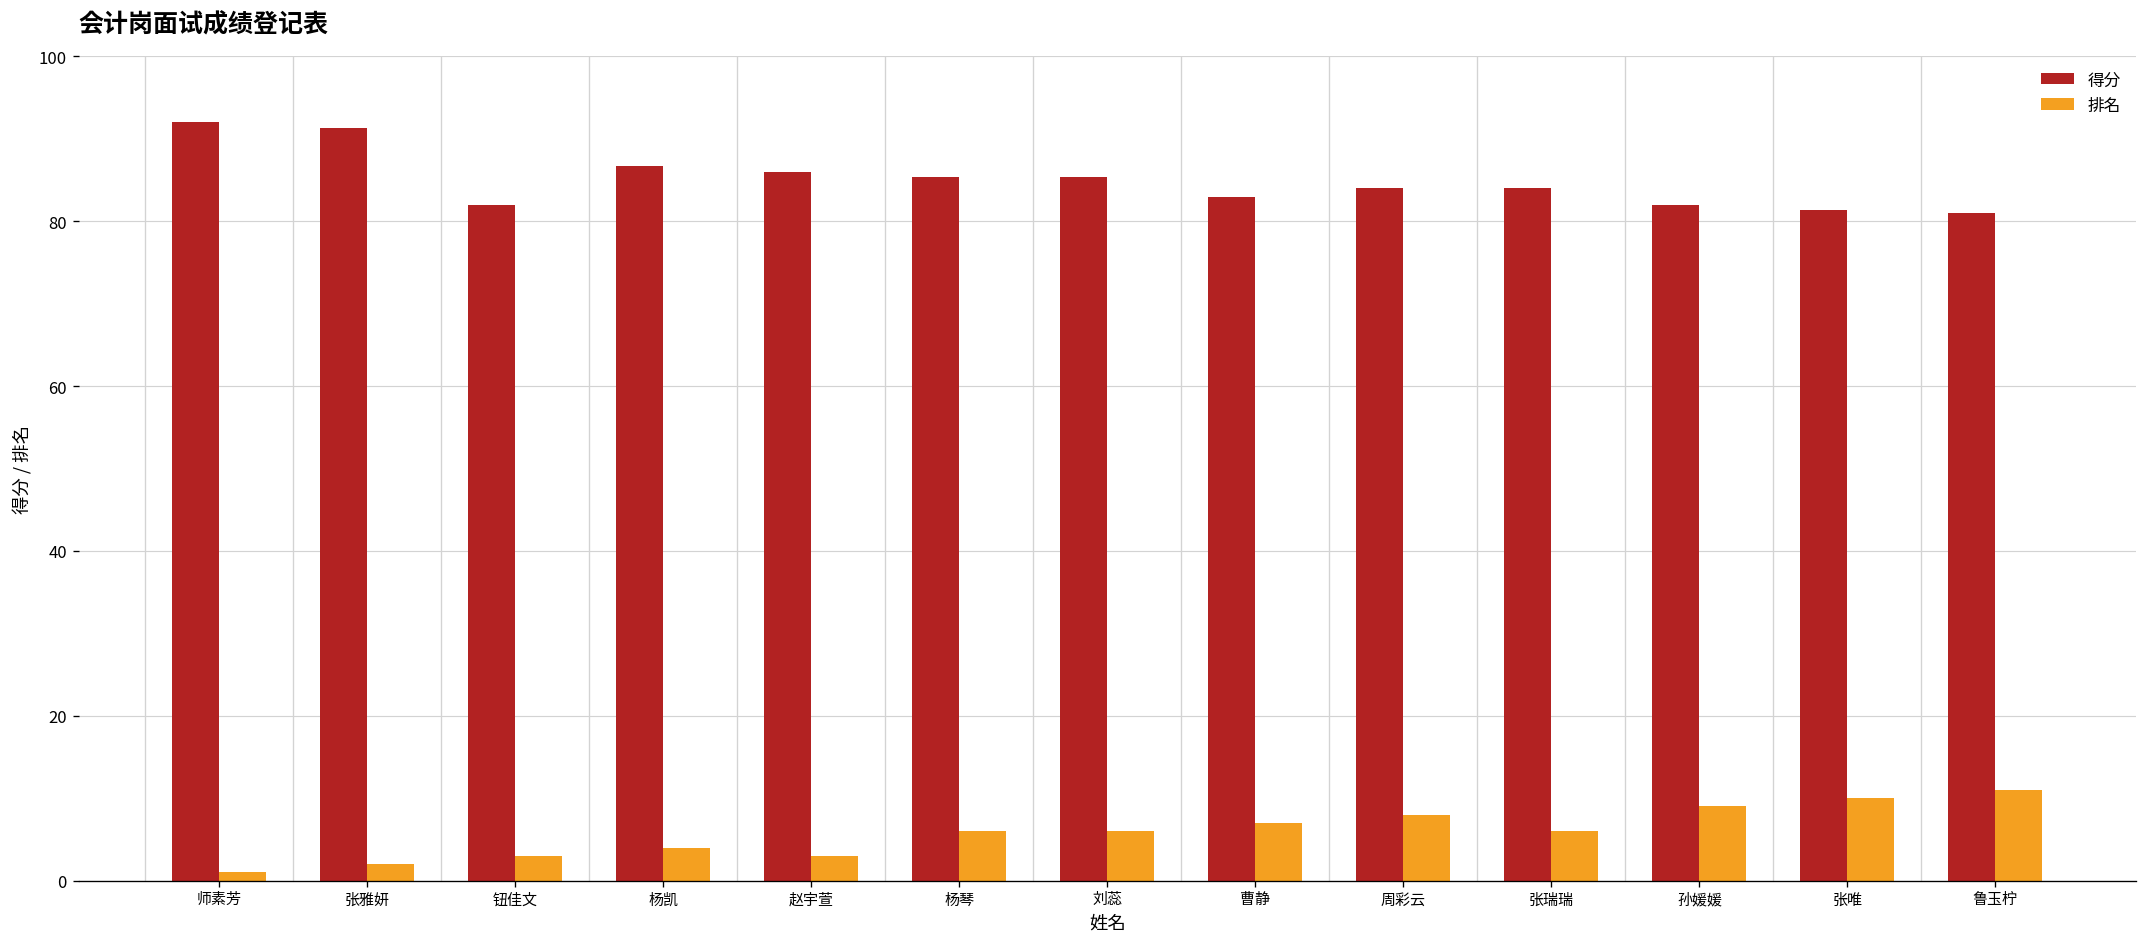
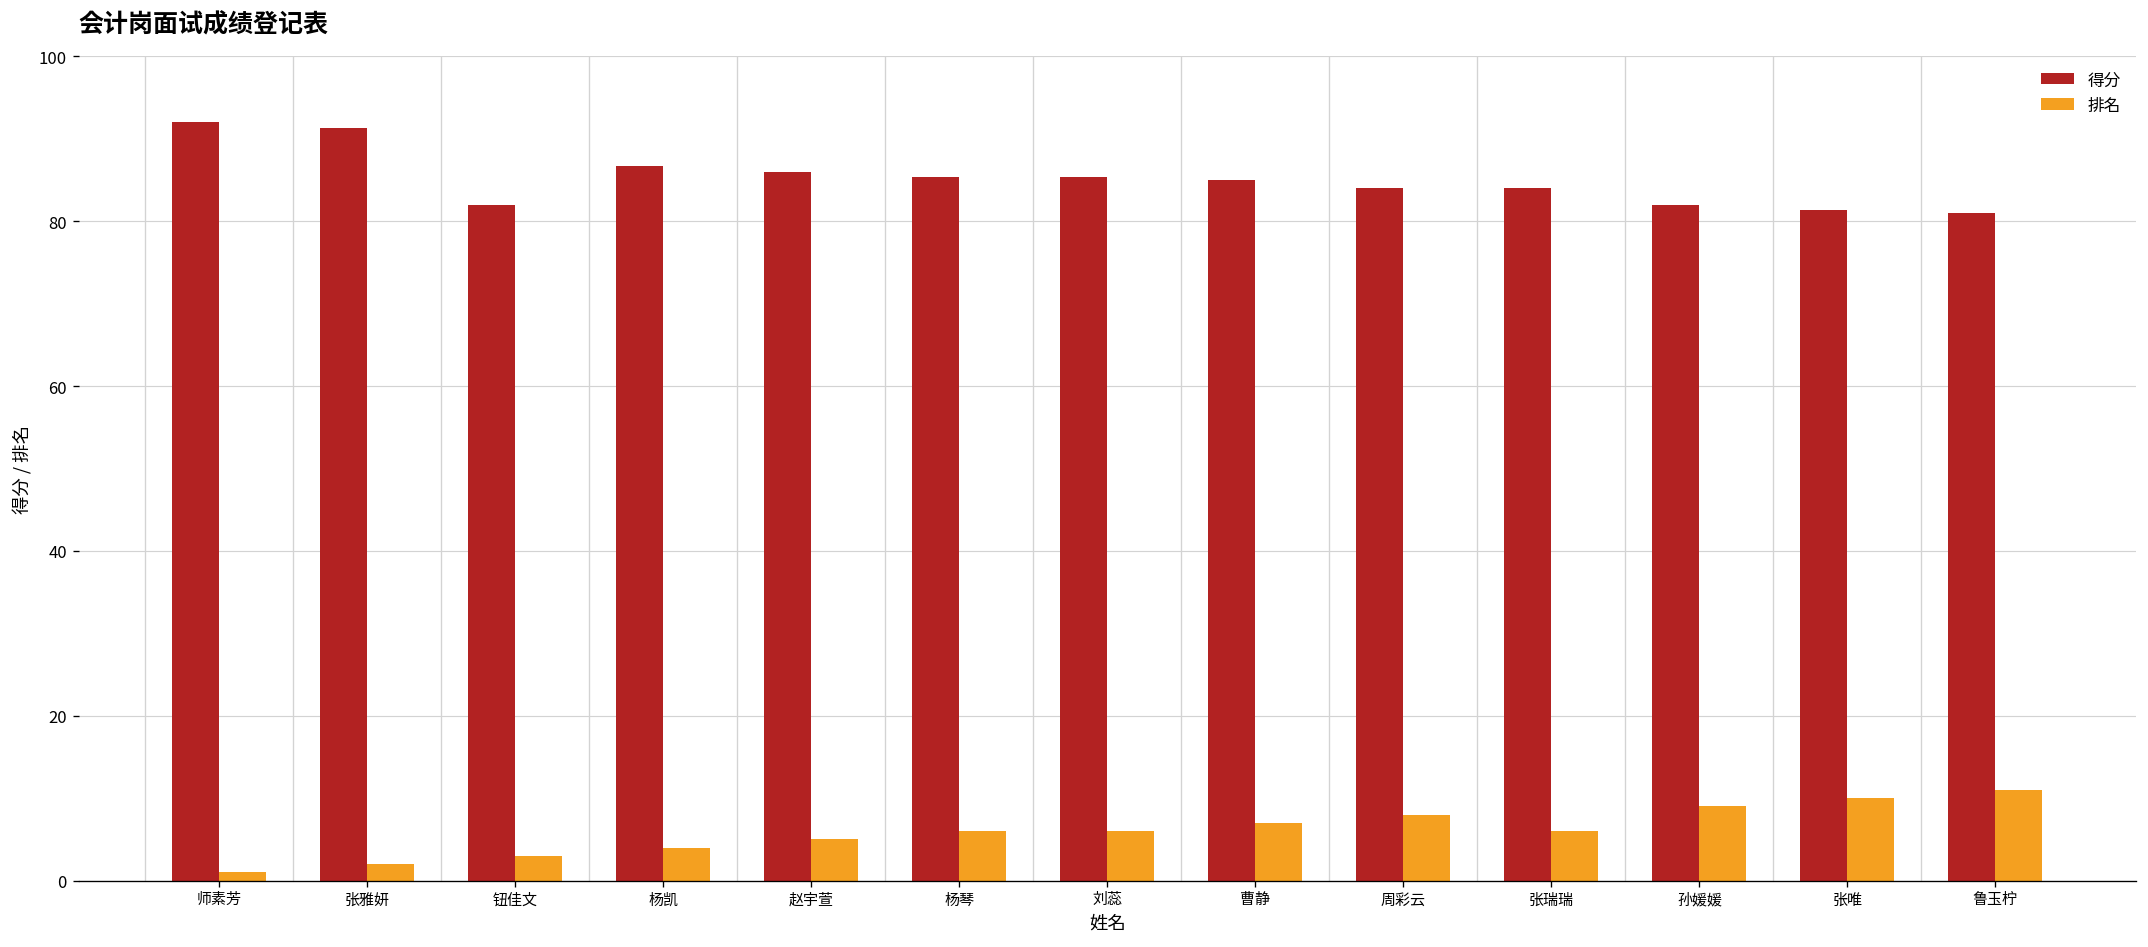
  {
    "得分": {
      "师素芳": 92,
      "张雅妍": 91,
      "钮佳文": 82,
      "杨凯": 87,
      "赵宇萱": 86,
      "杨琴": 85,
      "刘蕊": 85,
-     "曹静": 83,
+     "曹静": 85,
      "周彩云": 84,
      "张瑞瑞": 84,
      "孙媛媛": 82,
      "张唯": 81,
      "鲁玉柠": 81
    },
    "排名": {
      "师素芳": 1,
      "张雅妍": 2,
      "钮佳文": 3,
      "杨凯": 4,
-     "赵宇萱": 3,
+     "赵宇萱": 5,
      "杨琴": 6,
      "刘蕊": 6,
      "曹静": 7,
      "周彩云": 8,
      "张瑞瑞": 6,
      "孙媛媛": 9,
      "张唯": 10,
      "鲁玉柠": 11
    }
  }
